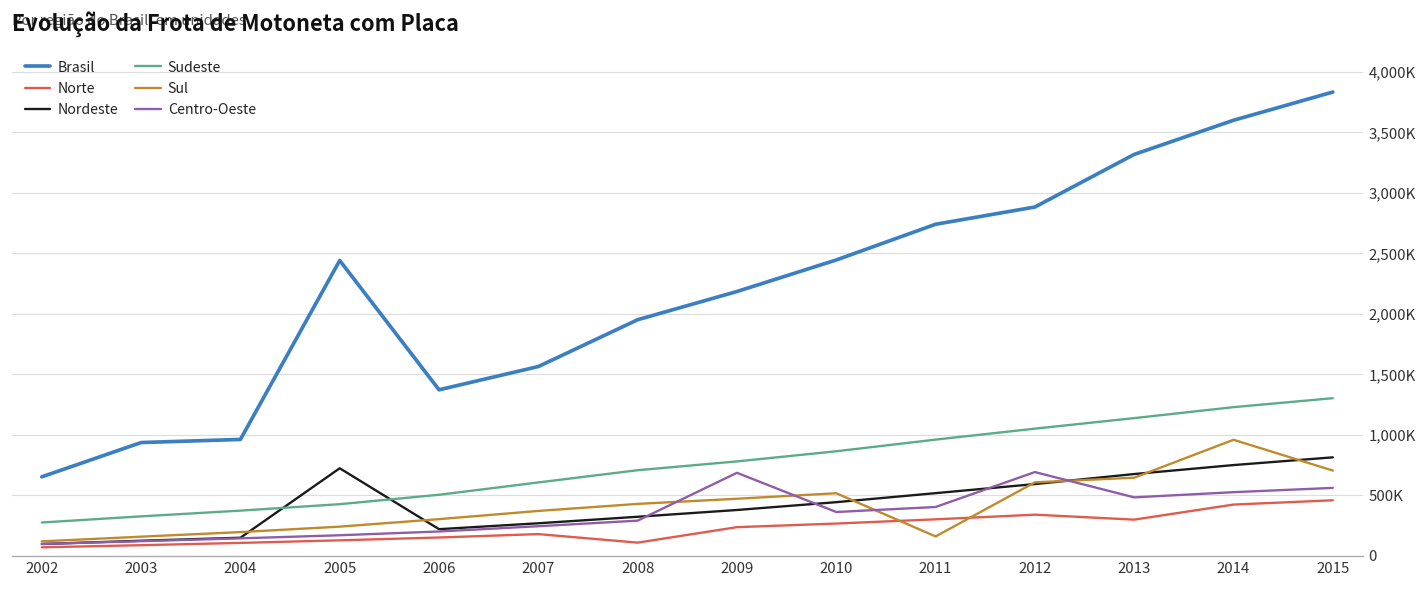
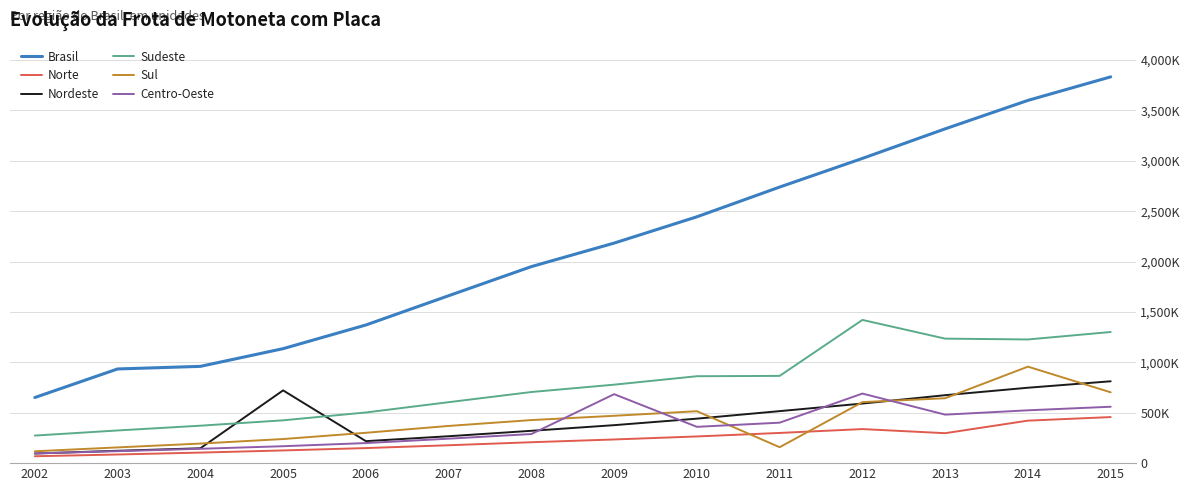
  {
    "Brasil": {
      "2002": "650,000",
      "2003": "930,000",
      "2004": "960,000",
-     "2005": "2,440,000",
+     "2005": "1,140,000",
      "2006": "1,370,000",
-     "2007": "1,560,000",
+     "2007": "1,660,000",
      "2008": "1,950,000",
      "2009": "2,180,000",
      "2010": "2,440,000",
      "2011": "2,740,000",
-     "2012": "2,880,000",
+     "2012": "3,020,000",
      "2013": "3,320,000",
      "2014": "3,600,000",
      "2015": "3,830,000"
    },
    "Norte": {
      "2002": "70,000",
      "2003": "90,000",
      "2004": "100,000",
      "2005": "130,000",
      "2006": "150,000",
      "2007": "180,000",
-     "2008": "110,000",
+     "2008": "210,000",
      "2009": "230,000",
      "2010": "260,000",
      "2011": "300,000",
      "2012": "340,000",
      "2013": "300,000",
      "2014": "420,000",
      "2015": "460,000"
    },
    "Nordeste": {
      "2005": "720,000",
      "2008": "320,000",
      "2009": "380,000",
      "2010": "440,000",
      "2011": "520,000",
      "2013": "670,000",
      "2014": "750,000",
      "2015": "810,000"
    },
    "Sudeste": {
      "2002": "270,000",
      "2003": "320,000",
      "2004": "370,000",
      "2005": "420,000",
      "2006": "500,000",
      "2007": "600,000",
      "2008": "710,000",
      "2009": "780,000",
      "2010": "860,000",
-     "2011": "960,000",
-     "2012": "1,050,000",
-     "2013": "1,140,000",
+     "2011": "870,000",
+     "2012": "1,420,000",
+     "2013": "1,240,000",
      "2014": "1,230,000",
      "2015": "1,300,000"
    },
    "Sul": {
      "2003": "160,000",
      "2004": "190,000",
      "2005": "240,000",
      "2006": "300,000",
      "2007": "370,000",
      "2008": "430,000",
      "2009": "470,000",
      "2010": "520,000",
      "2011": "160,000",
      "2013": "640,000",
      "2014": "960,000",
      "2015": "700,000"
    },
    "Centro-Oeste": {
      "2005": "170,000",
      "2008": "290,000",
      "2009": "680,000",
      "2010": "360,000",
      "2011": "400,000",
      "2012": "690,000",
      "2013": "480,000",
      "2014": "520,000",
      "2015": "560,000"
    }
  }
